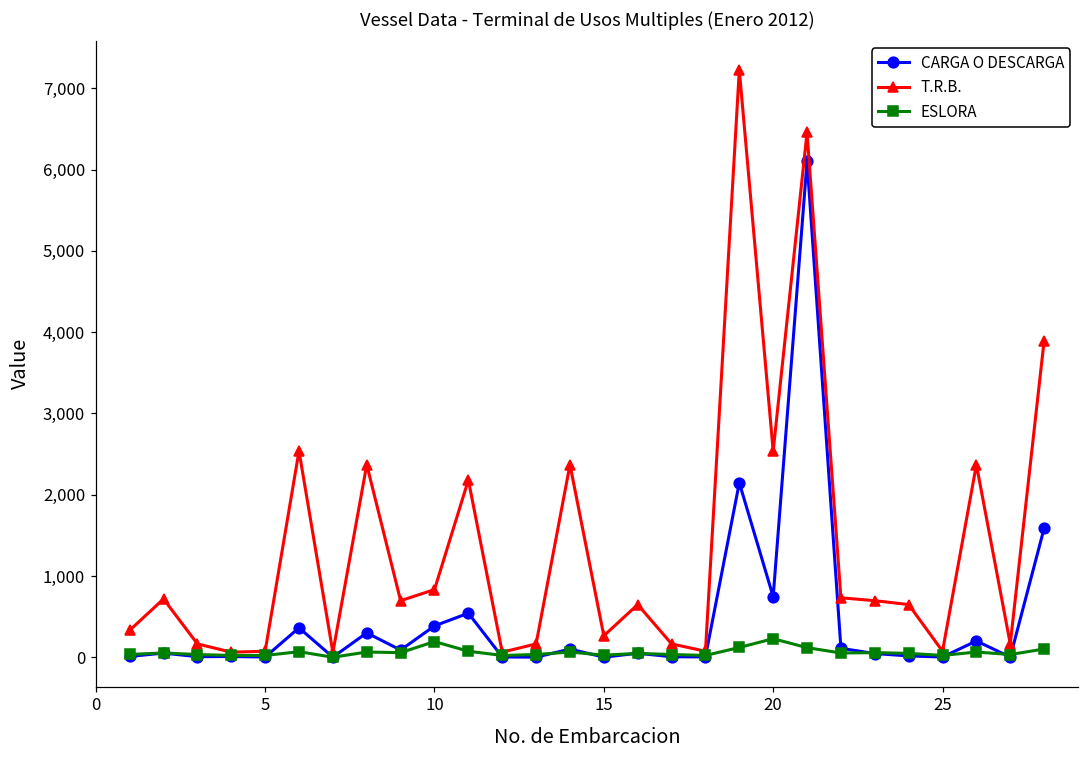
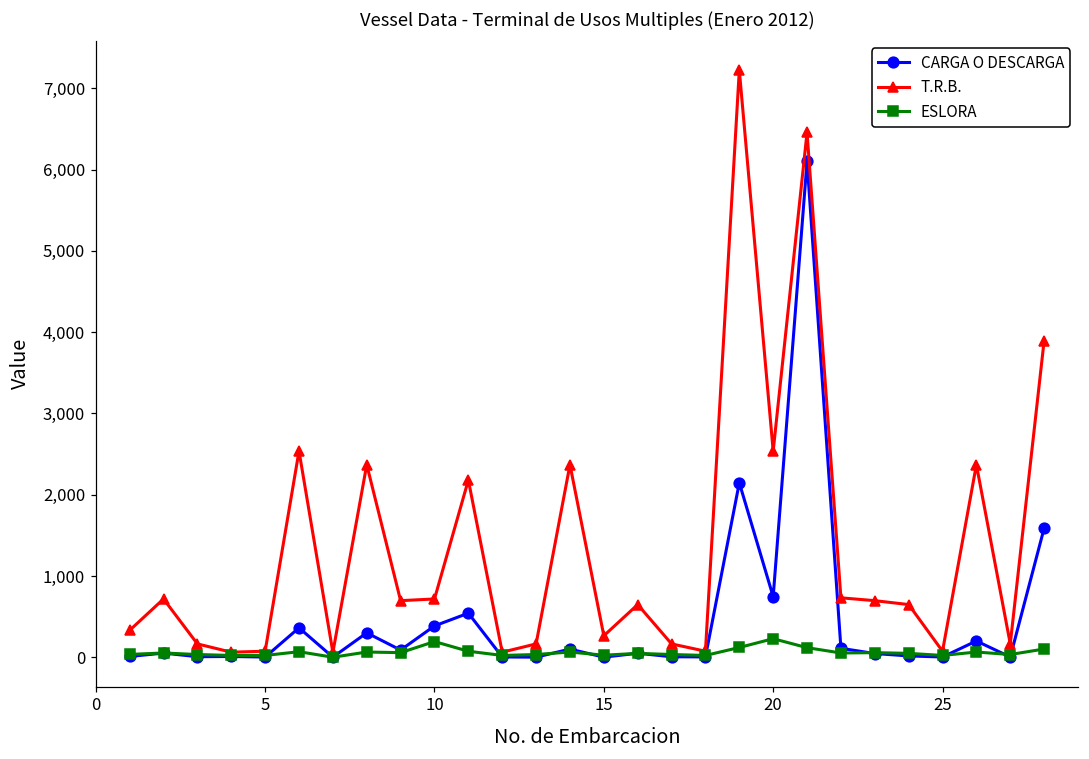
  {
    "CARGA O DESCARGA": {
      "10": "400",
      "20": "700"
    },
    "T.R.B.": {
      "5": "100",
-     "10": "800",
+     "10": "700",
      "15": "300",
      "20": "2,500",
      "25": "100"
    },
    "ESLORA": {
      "10": "200",
      "20": "200"
    }
  }
